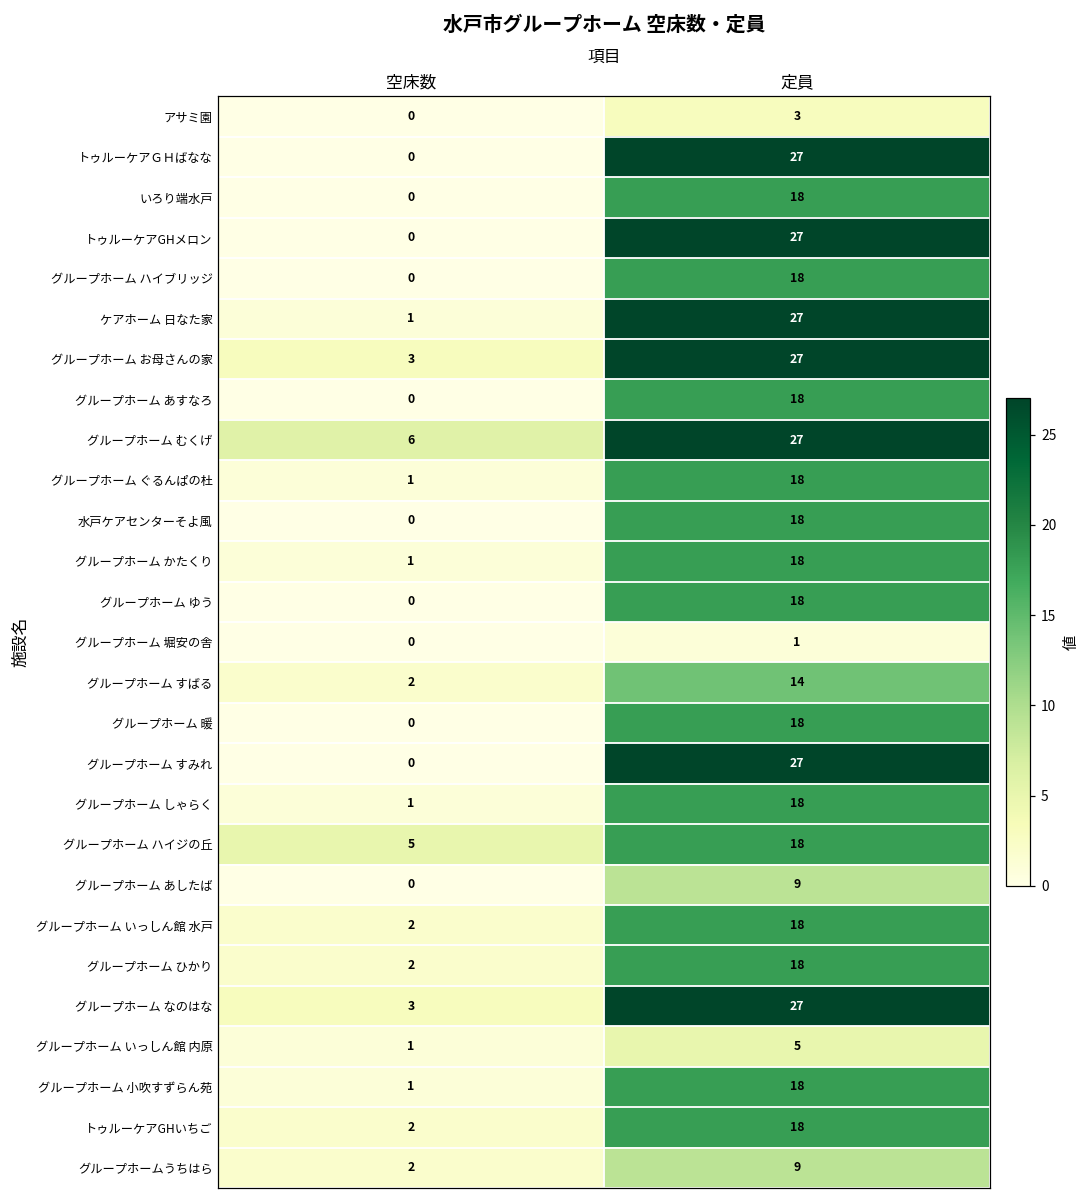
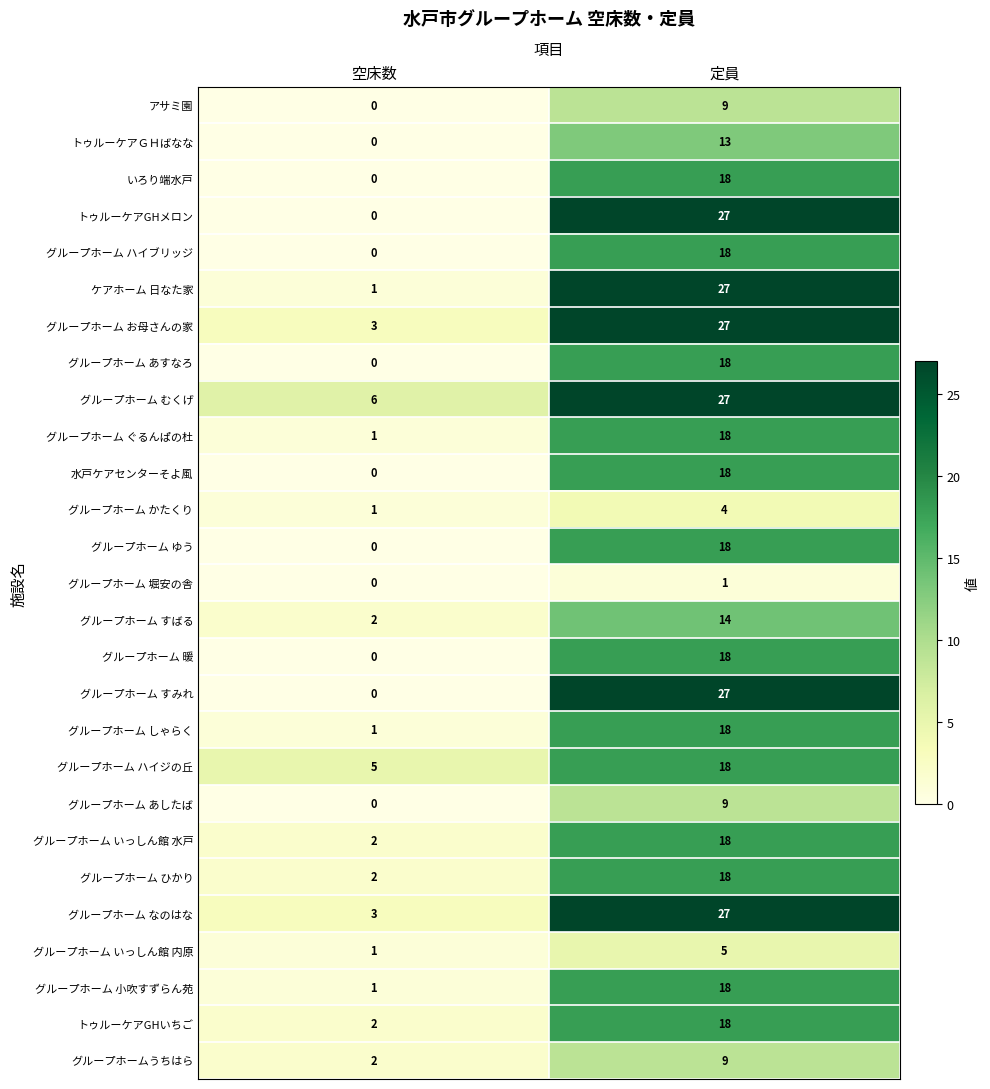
  {
    "アサミ園": {
      "空床数": 0,
-     "定員": 3
+     "定員": 9
    },
    "トゥルーケアＧＨばなな": {
      "空床数": 0,
-     "定員": 27
+     "定員": 13
    },
    "いろり端水戸": {
      "空床数": 0,
      "定員": 18
    },
    "トゥルーケアGHメロン": {
      "空床数": 0,
      "定員": 27
    },
    "グループホーム ハイブリッジ": {
      "空床数": 0,
      "定員": 18
    },
    "ケアホーム 日なた家": {
      "空床数": 1,
      "定員": 27
    },
    "グループホーム お母さんの家": {
      "空床数": 3,
      "定員": 27
    },
    "グループホーム あすなろ": {
      "空床数": 0,
      "定員": 18
    },
    "グループホーム むくげ": {
      "空床数": 6,
      "定員": 27
    },
    "グループホーム ぐるんぱの杜": {
      "空床数": 1,
      "定員": 18
    },
    "水戸ケアセンターそよ風": {
      "空床数": 0,
      "定員": 18
    },
    "グループホーム かたくり": {
      "空床数": 1,
-     "定員": 18
+     "定員": 4
    },
    "グループホーム ゆう": {
      "空床数": 0,
      "定員": 18
    },
    "グループホーム 堀安の舎": {
      "空床数": 0,
      "定員": 1
    },
    "グループホーム すばる": {
      "空床数": 2,
      "定員": 14
    },
    "グループホーム 暖": {
      "空床数": 0,
      "定員": 18
    },
    "グループホーム すみれ": {
      "空床数": 0,
      "定員": 27
    },
    "グループホーム しゃらく": {
      "空床数": 1,
      "定員": 18
    },
    "グループホーム ハイジの丘": {
      "空床数": 5,
      "定員": 18
    },
    "グループホーム あしたば": {
      "空床数": 0,
      "定員": 9
    },
    "グループホーム いっしん館 水戸": {
      "空床数": 2,
      "定員": 18
    },
    "グループホーム ひかり": {
      "空床数": 2,
      "定員": 18
    },
    "グループホーム なのはな": {
      "空床数": 3,
      "定員": 27
    },
    "グループホーム いっしん館 内原": {
      "空床数": 1,
      "定員": 5
    },
    "グループホーム 小吹すずらん苑": {
      "空床数": 1,
      "定員": 18
    },
    "トゥルーケアGHいちご": {
      "空床数": 2,
      "定員": 18
    },
    "グループホームうちはら": {
      "空床数": 2,
      "定員": 9
    }
  }
